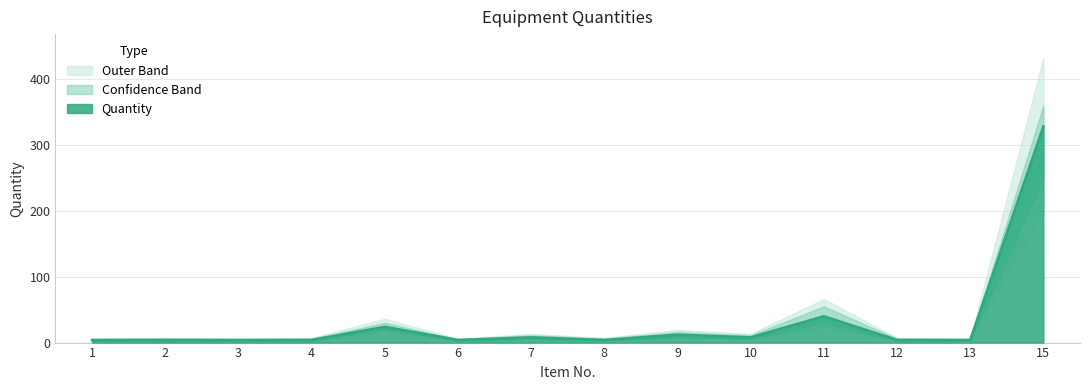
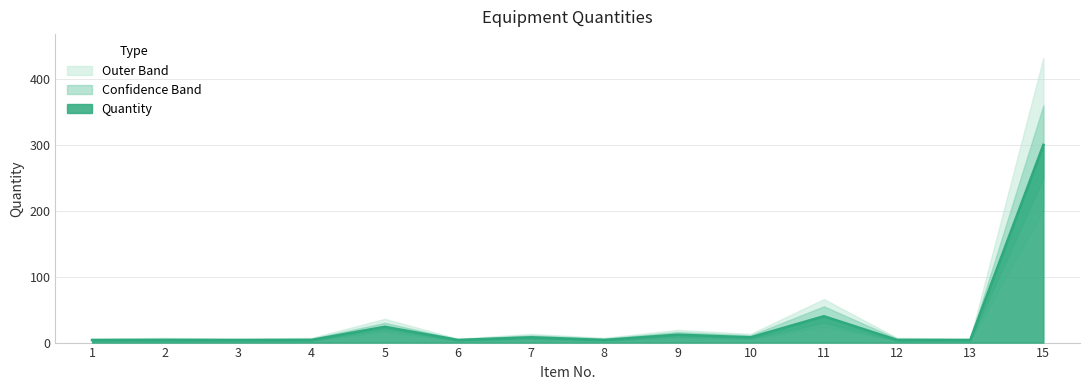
  {
    "Quantity": {
      "5": 20,
      "9": 10,
      "11": 40,
-     "15": 330
+     "15": 300
    }
  }
